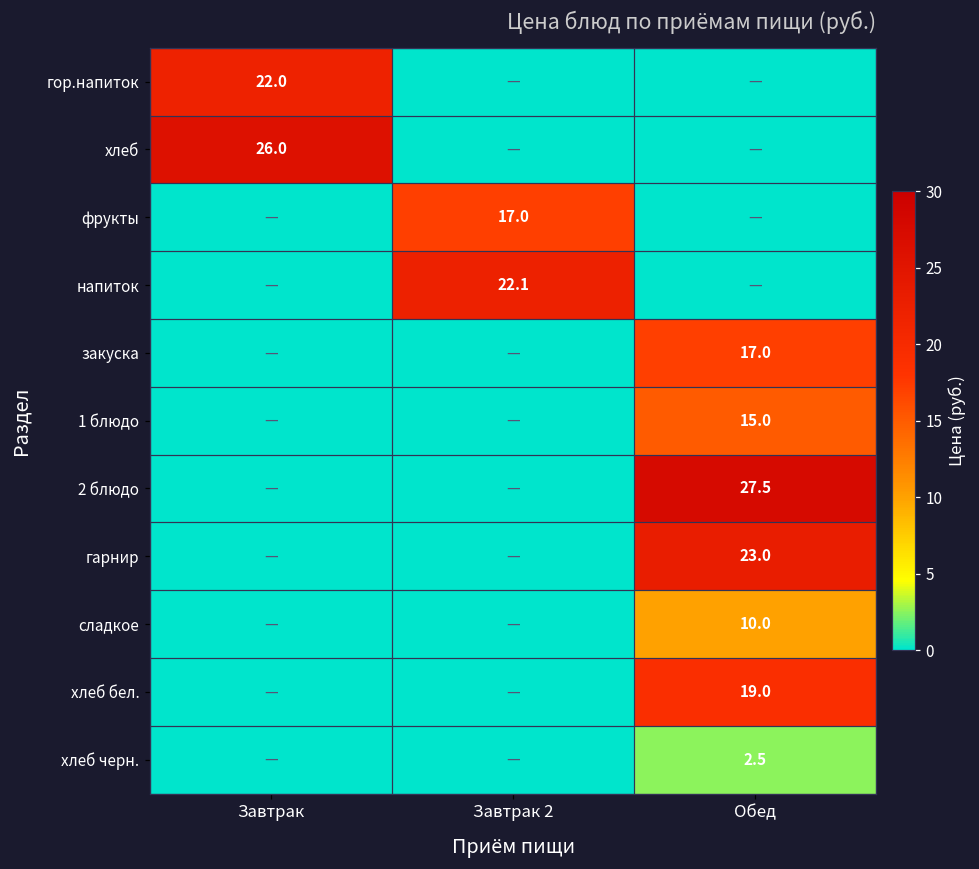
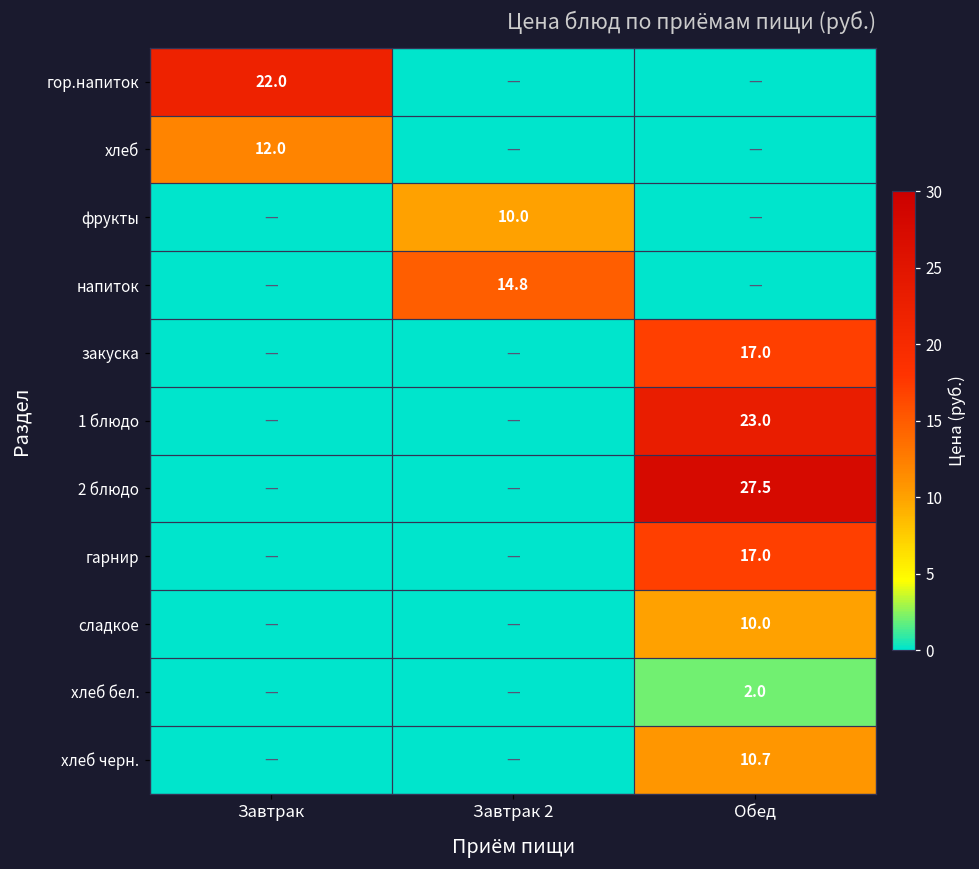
  {
    "гор.напиток": {
      "Завтрак": 22.0
    },
    "хлеб": {
-     "Завтрак": 26.0
+     "Завтрак": 12.0
    },
    "фрукты": {
-     "Завтрак 2": 17.0
+     "Завтрак 2": 10.0
    },
    "напиток": {
-     "Завтрак 2": 22.1
+     "Завтрак 2": 14.8
    },
    "закуска": {
      "Обед": 17.0
    },
    "1 блюдо": {
-     "Обед": 15.0
+     "Обед": 23.0
    },
    "2 блюдо": {
      "Обед": 27.5
    },
    "гарнир": {
-     "Обед": 23.0
+     "Обед": 17.0
    },
    "сладкое": {
      "Обед": 10.0
    },
    "хлеб бел.": {
-     "Обед": 19.0
+     "Обед": 2.0
    },
    "хлеб черн.": {
-     "Обед": 2.5
+     "Обед": 10.7
    }
  }
